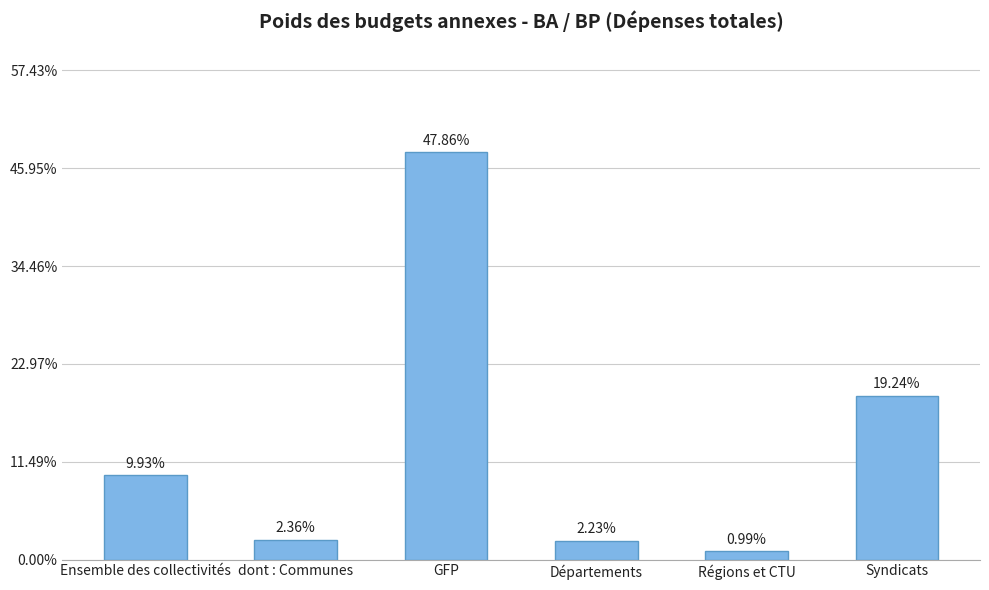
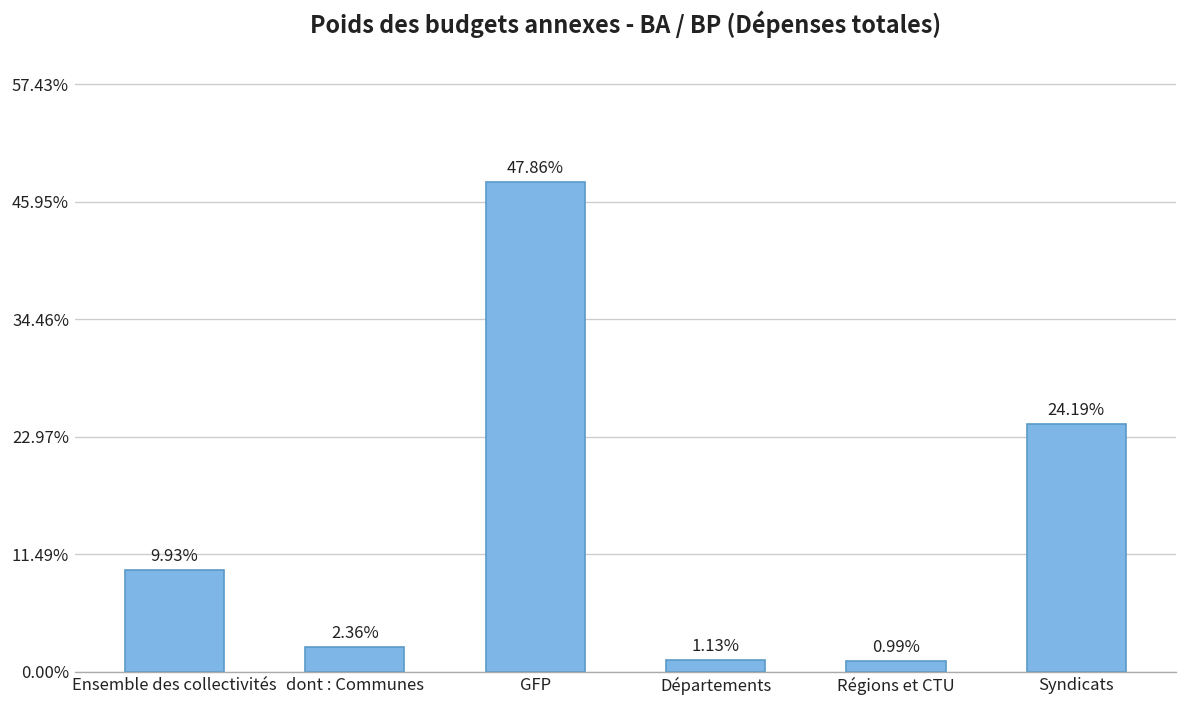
  {
    "Ensemble des collectivités": "9.93%",
    "dont : Communes": "2.36%",
    "GFP": "47.86%",
-   "Départements": "2.23%",
+   "Départements": "1.13%",
    "Régions et CTU": "0.99%",
-   "Syndicats": "19.24%"
+   "Syndicats": "24.19%"
  }
